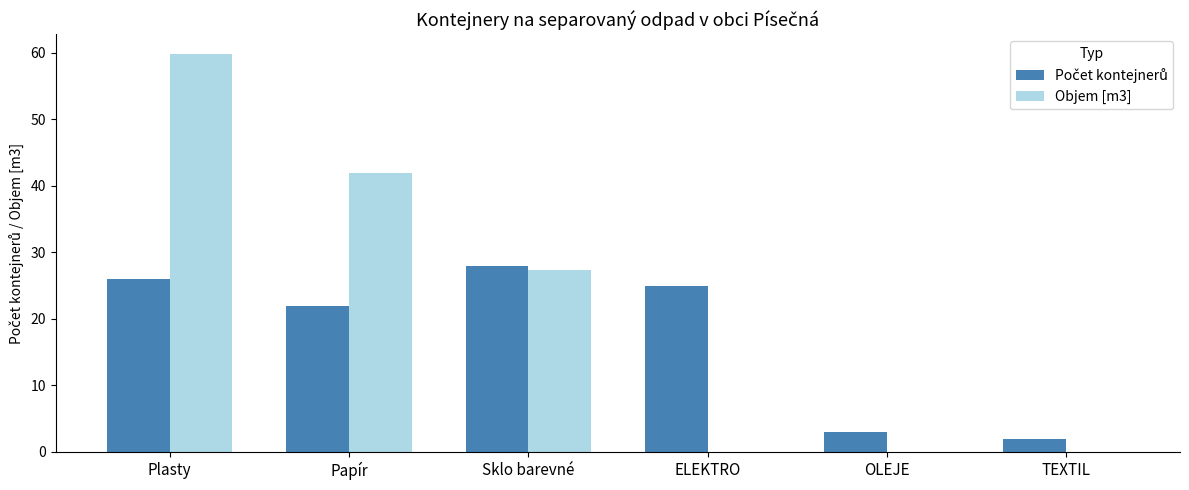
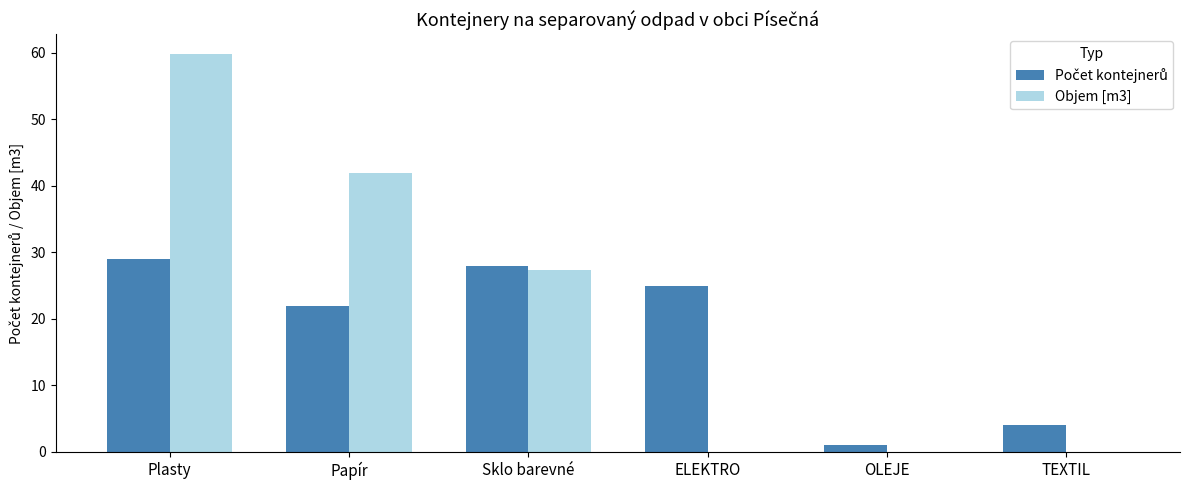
  {
    "Počet kontejnerů": {
-     "Plasty": 26,
+     "Plasty": 29,
      "Papír": 22,
      "Sklo barevné": 28,
      "ELEKTRO": 25,
-     "OLEJE": 3,
-     "TEXTIL": 2
+     "OLEJE": 1,
+     "TEXTIL": 4
    },
    "Objem [m3]": {
      "Plasty": 60,
      "Papír": 42,
      "Sklo barevné": 27,
      "ELEKTRO": 0,
      "OLEJE": 0,
      "TEXTIL": 0
    }
  }
